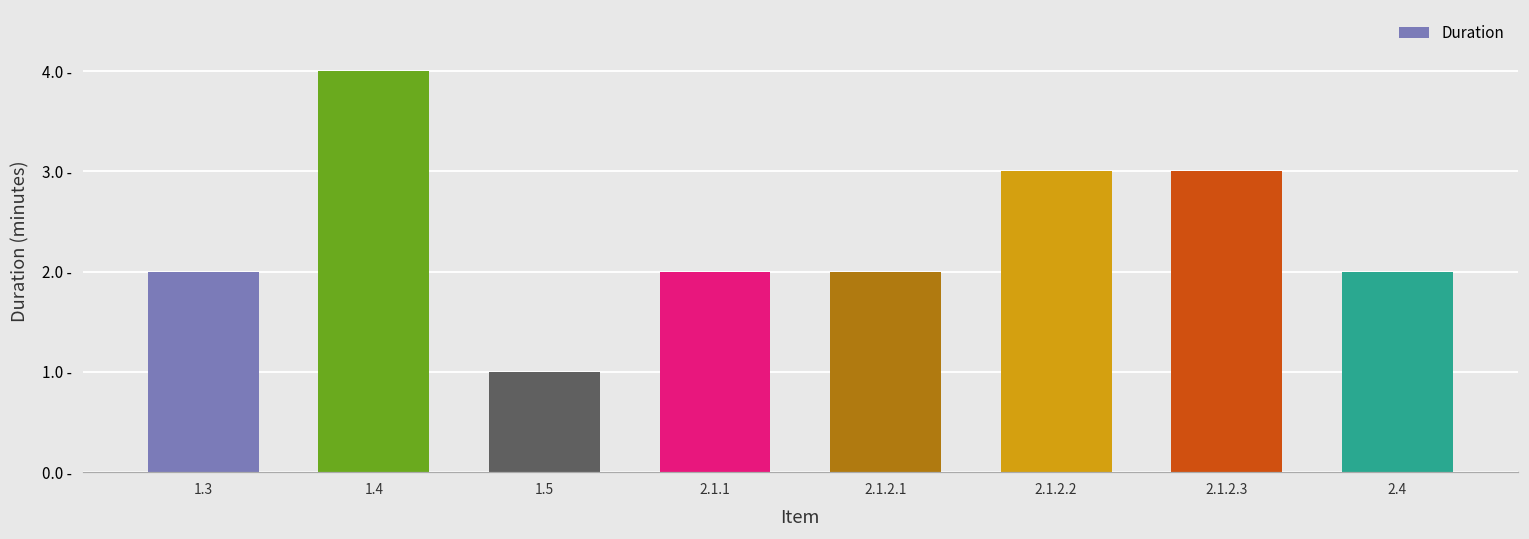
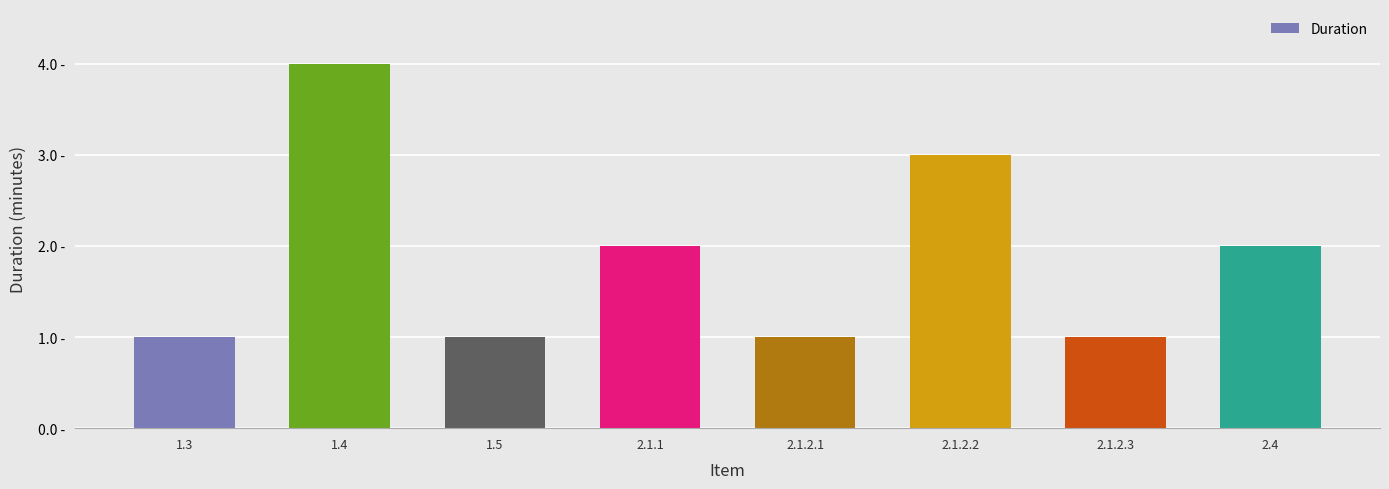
  {
-   "1.3": "2 -",
+   "1.3": "1 -",
    "1.4": "4 -",
    "1.5": "1 -",
    "2.1.1": "2 -",
-   "2.1.2.1": "2 -",
+   "2.1.2.1": "1 -",
    "2.1.2.2": "3 -",
-   "2.1.2.3": "3 -",
+   "2.1.2.3": "1 -",
    "2.4": "2 -"
  }
